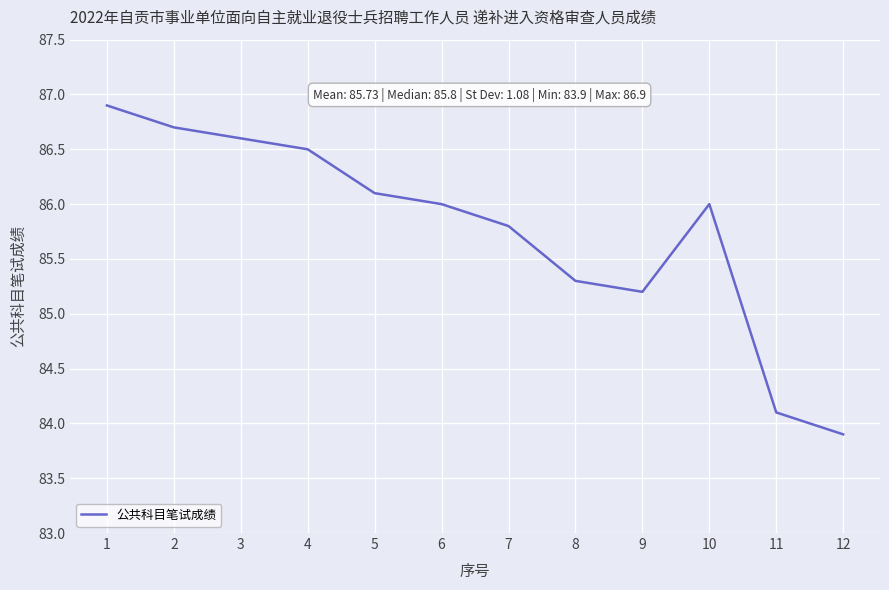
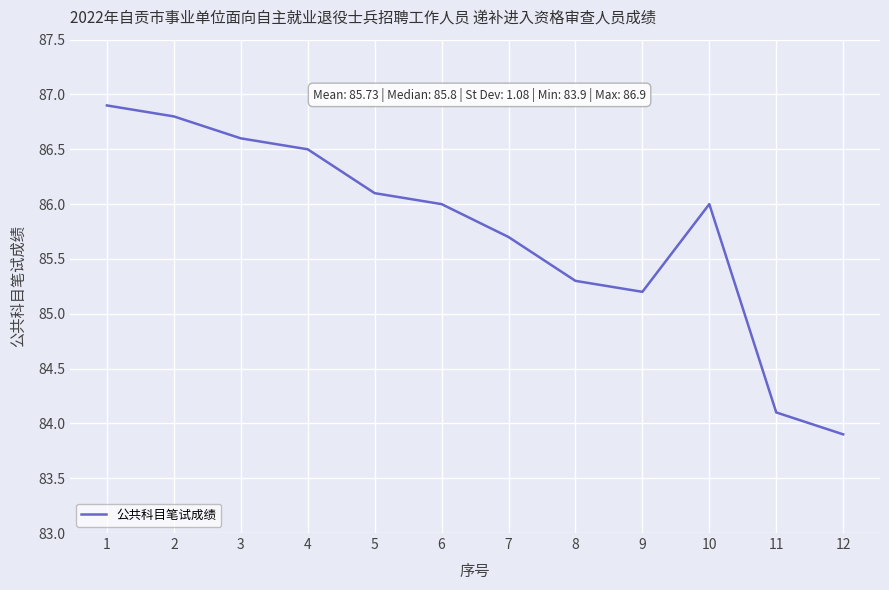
  {
    "1": 86.9,
-   "2": 86.7,
+   "2": 86.8,
    "3": 86.6,
    "4": 86.5,
    "5": 86.1,
    "6": 86.0,
-   "7": 85.8,
+   "7": 85.7,
    "8": 85.3,
    "9": 85.2,
    "10": 86.0,
    "11": 84.1,
    "12": 83.9
  }
